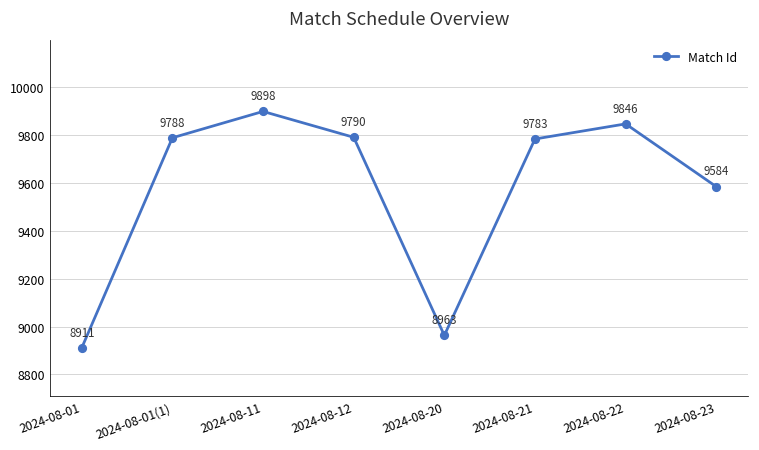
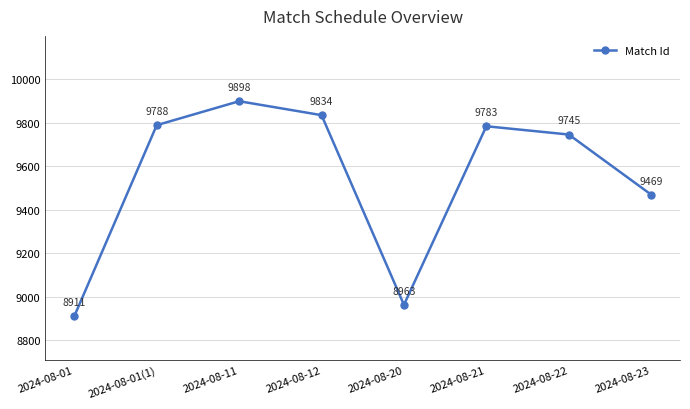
  {
    "2024-08-01": 8911,
    "2024-08-01(1)": 9788,
    "2024-08-11": 9898,
-   "2024-08-12": 9790,
+   "2024-08-12": 9834,
    "2024-08-20": 8963,
    "2024-08-21": 9783,
-   "2024-08-22": 9846,
-   "2024-08-23": 9584
+   "2024-08-22": 9745,
+   "2024-08-23": 9469
  }
